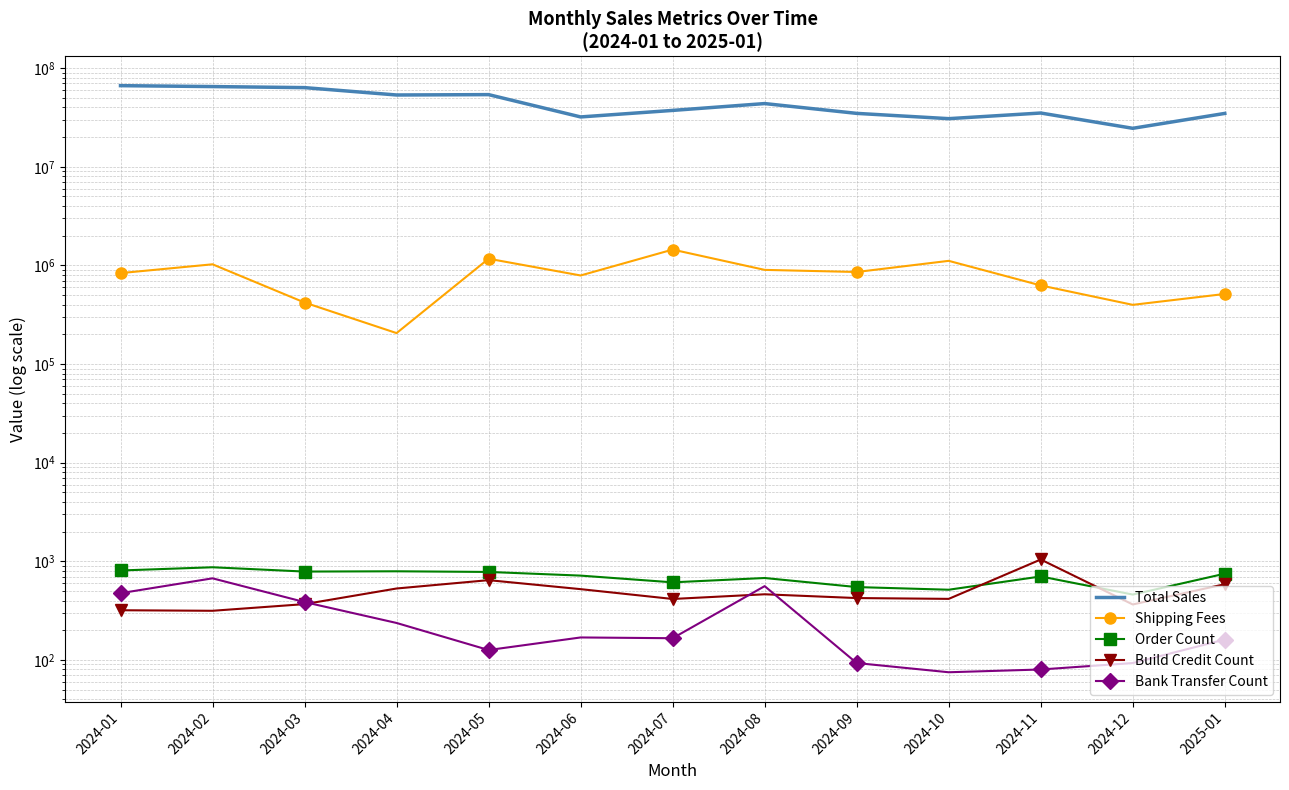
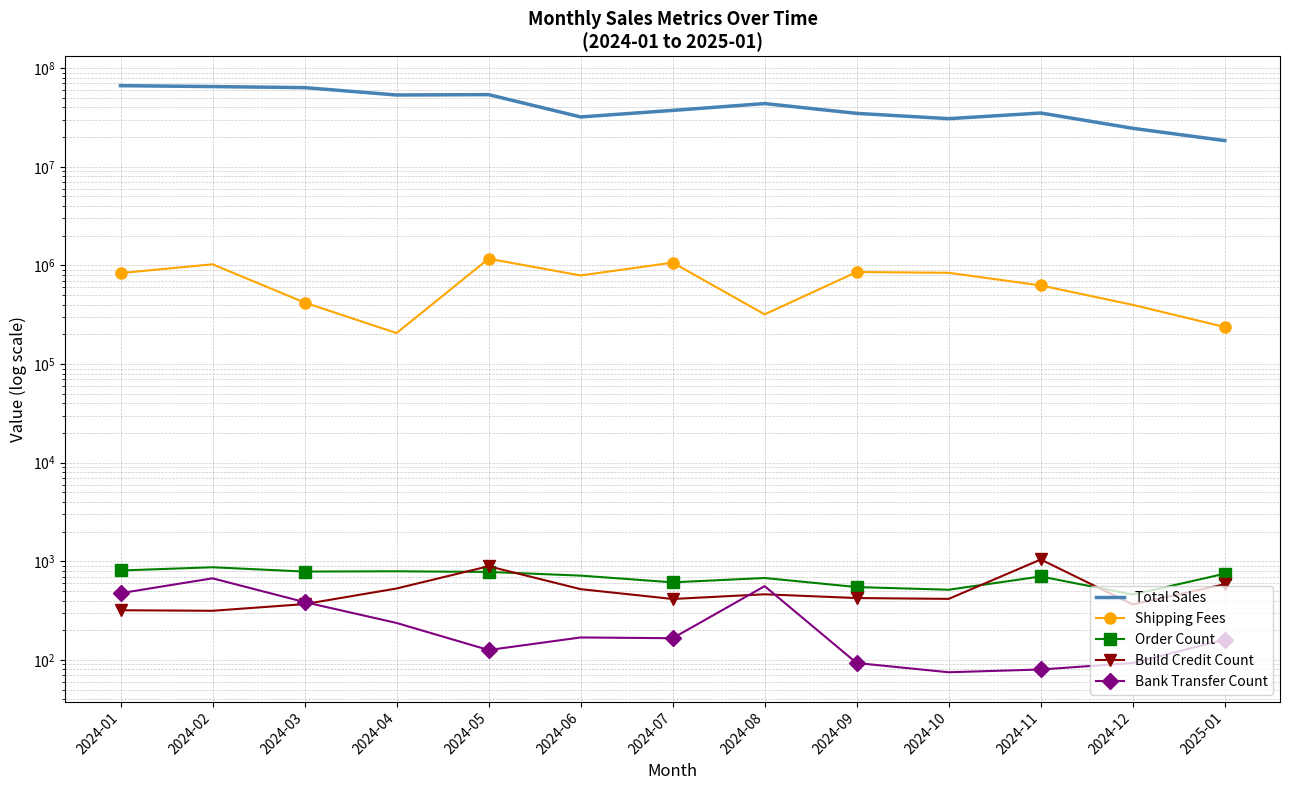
  {
    "Total Sales": {
      "2024-01": 70000000,
      "2024-02": 70000000,
      "2024-03": 60000000,
      "2024-04": 50000000,
      "2024-05": 50000000,
      "2024-06": 32000000,
      "2024-07": 37000000,
      "2024-08": 40000000,
      "2024-09": 35000000,
      "2024-10": 31000000,
      "2024-11": 35000000,
      "2024-12": 25000000,
-     "2025-01": 35000000
+     "2025-01": 18000000
    },
    "Shipping Fees": {
      "2024-01": 800000,
      "2024-02": 1000000,
      "2024-03": 420000,
      "2024-04": 210000,
      "2024-05": 1200000,
      "2024-06": 800000,
-     "2024-07": 1400000,
-     "2024-08": 900000,
+     "2024-07": 1100000,
+     "2024-08": 320000,
      "2024-09": 900000,
-     "2024-10": 1100000,
+     "2024-10": 800000,
      "2024-11": 600000,
      "2024-12": 400000,
-     "2025-01": 500000
+     "2025-01": 240000
    },
    "Order Count": {
      "2024-01": 800,
      "2024-02": 900,
      "2024-03": 800,
      "2024-04": 800,
      "2024-05": 800,
      "2024-06": 700,
      "2024-07": 600,
      "2024-08": 700,
      "2024-09": 500,
      "2024-10": 500,
      "2024-11": 700,
      "2025-01": 700
    },
    "Build Credit Count": {
      "2024-01": 320,
      "2024-02": 320,
      "2024-04": 500,
-     "2024-05": 600,
+     "2024-05": 900,
      "2024-06": 500,
      "2024-07": 420,
      "2024-08": 500,
      "2024-09": 420,
      "2024-10": 420,
      "2024-11": 1000,
      "2025-01": 600
    },
    "Bank Transfer Count": {
      "2024-01": 500,
      "2024-02": 700,
      "2024-04": 240,
      "2024-05": 130,
      "2024-06": 170,
      "2024-07": 170,
      "2024-08": 600,
      "2024-09": 90,
      "2024-10": 80,
      "2024-11": 80
    }
  }
